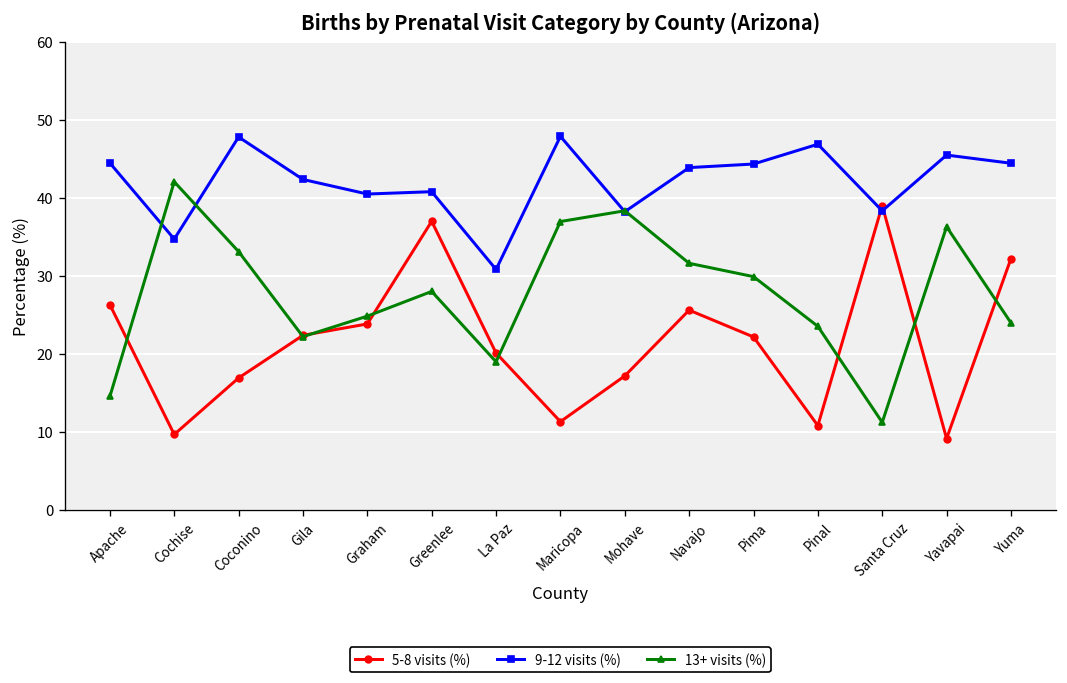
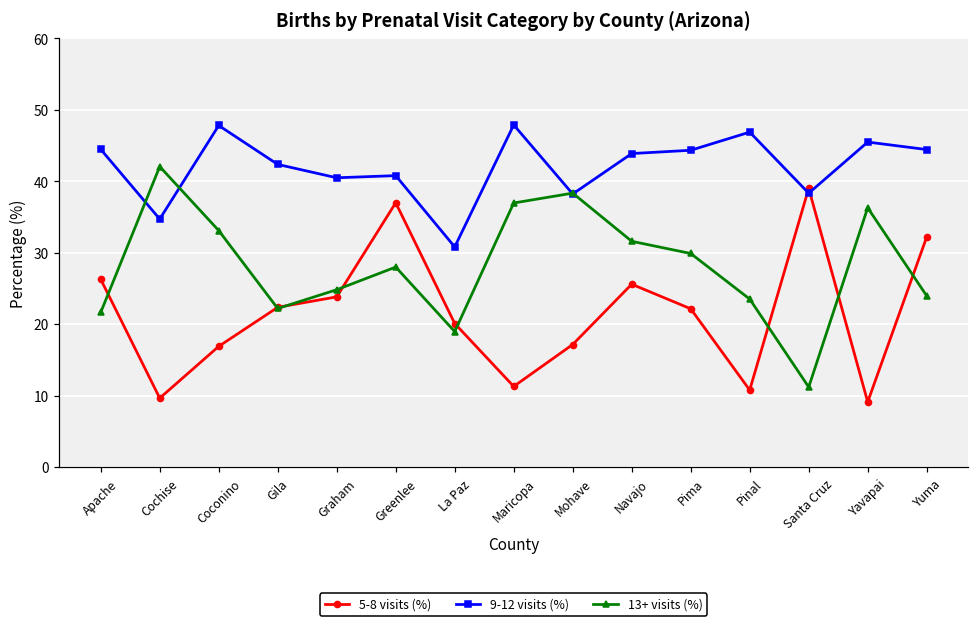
  {
    "5-8 visits (%)": {
      "Apache": 26,
      "Cochise": 10,
      "Coconino": 17,
      "Graham": 24,
      "Greenlee": 37,
      "La Paz": 20,
      "Maricopa": 11,
      "Mohave": 17,
      "Navajo": 26,
      "Pima": 22,
      "Pinal": 11,
      "Santa Cruz": 39,
      "Yavapai": 9,
      "Yuma": 32
    },
    "9-12 visits (%)": {
      "Apache": 44,
      "Cochise": 35,
      "Coconino": 48,
      "Gila": 42,
      "Graham": 41,
      "Greenlee": 41,
      "La Paz": 31,
      "Maricopa": 48,
      "Navajo": 44,
      "Pima": 44,
      "Pinal": 47,
      "Santa Cruz": 38,
      "Yavapai": 46,
      "Yuma": 44
    },
    "13+ visits (%)": {
-     "Apache": 15,
+     "Apache": 22,
      "Cochise": 42,
      "Coconino": 33,
      "Graham": 25,
      "Greenlee": 28,
      "La Paz": 19,
      "Maricopa": 37,
      "Navajo": 32,
      "Pima": 30,
      "Pinal": 24,
      "Santa Cruz": 11,
      "Yavapai": 36,
      "Yuma": 24
    }
  }
